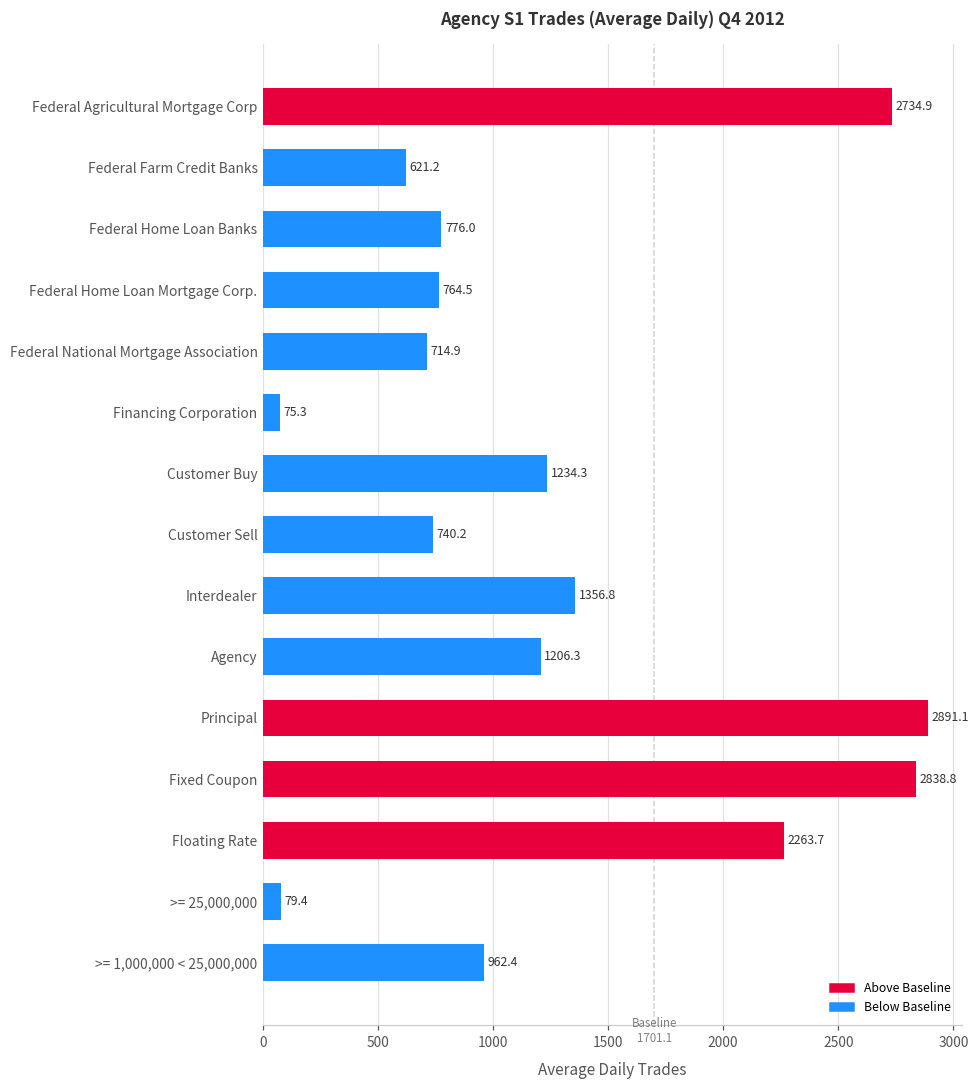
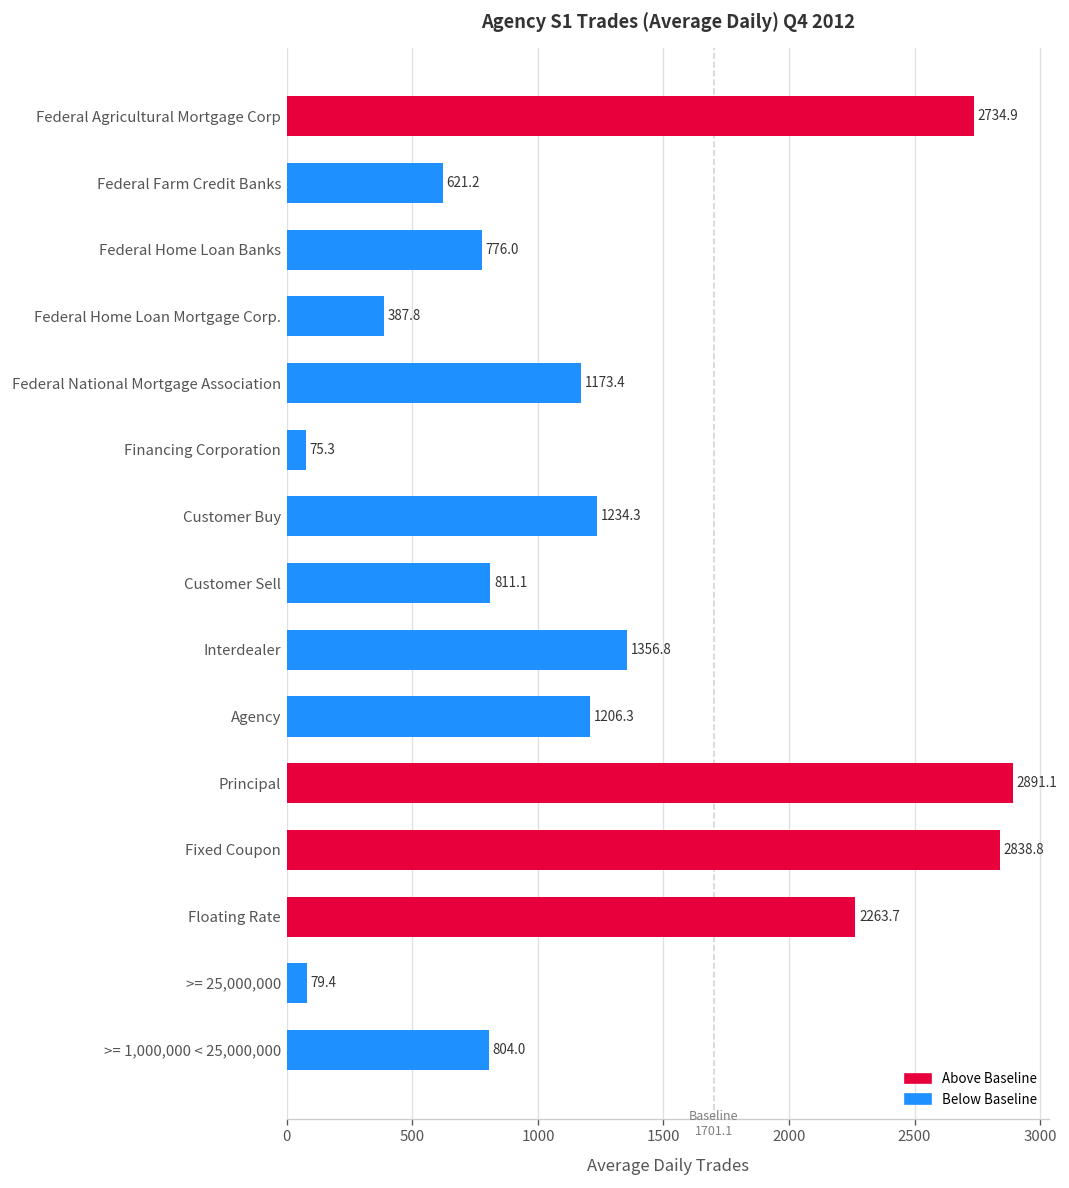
  {
    "Federal Agricultural Mortgage Corp": 2734.9,
    "Federal Farm Credit Banks": 621.2,
    "Federal Home Loan Banks": 776.0,
-   "Federal Home Loan Mortgage Corp.": 764.5,
-   "Federal National Mortgage Association": 714.9,
+   "Federal Home Loan Mortgage Corp.": 387.8,
+   "Federal National Mortgage Association": 1173.4,
    "Financing Corporation": 75.3,
    "Customer Buy": 1234.3,
-   "Customer Sell": 740.2,
+   "Customer Sell": 811.1,
    "Interdealer": 1356.8,
    "Agency": 1206.3,
    "Principal": 2891.1,
    "Fixed Coupon": 2838.8,
    "Floating Rate": 2263.7,
    ">= 25,000,000": 79.4,
-   ">= 1,000,000 < 25,000,000": 962.4
+   ">= 1,000,000 < 25,000,000": 804.0
  }
